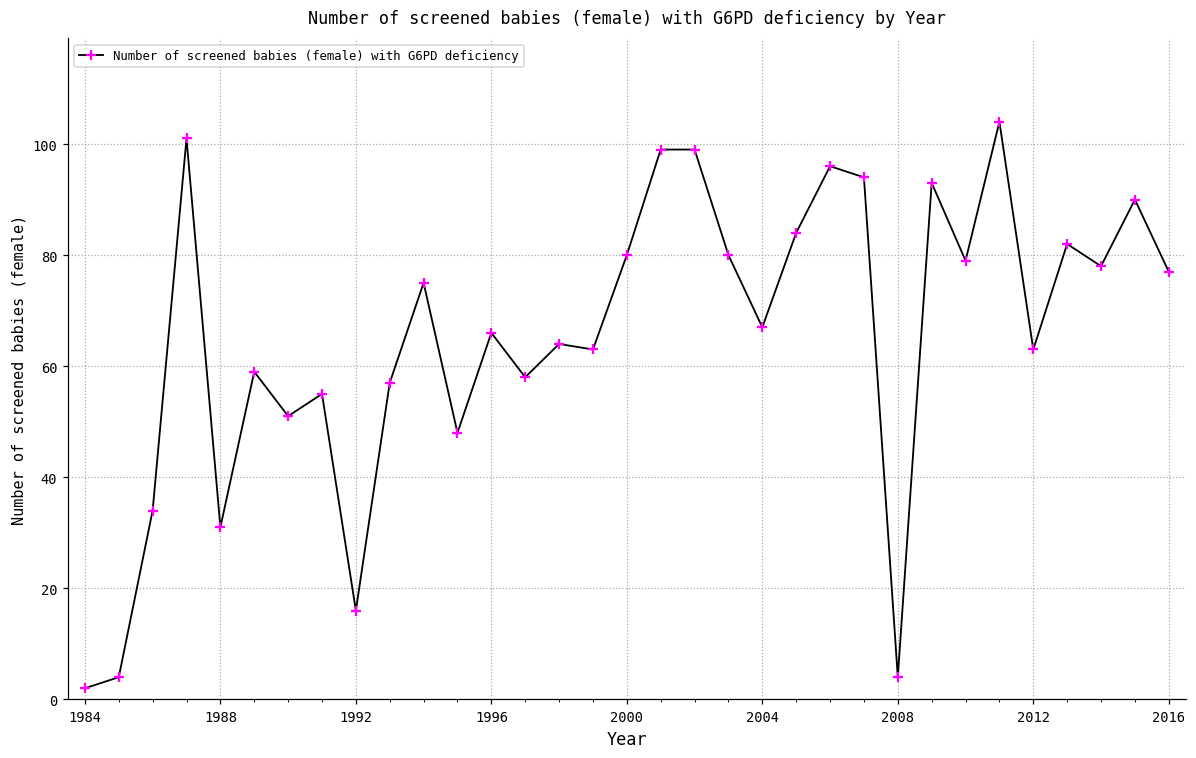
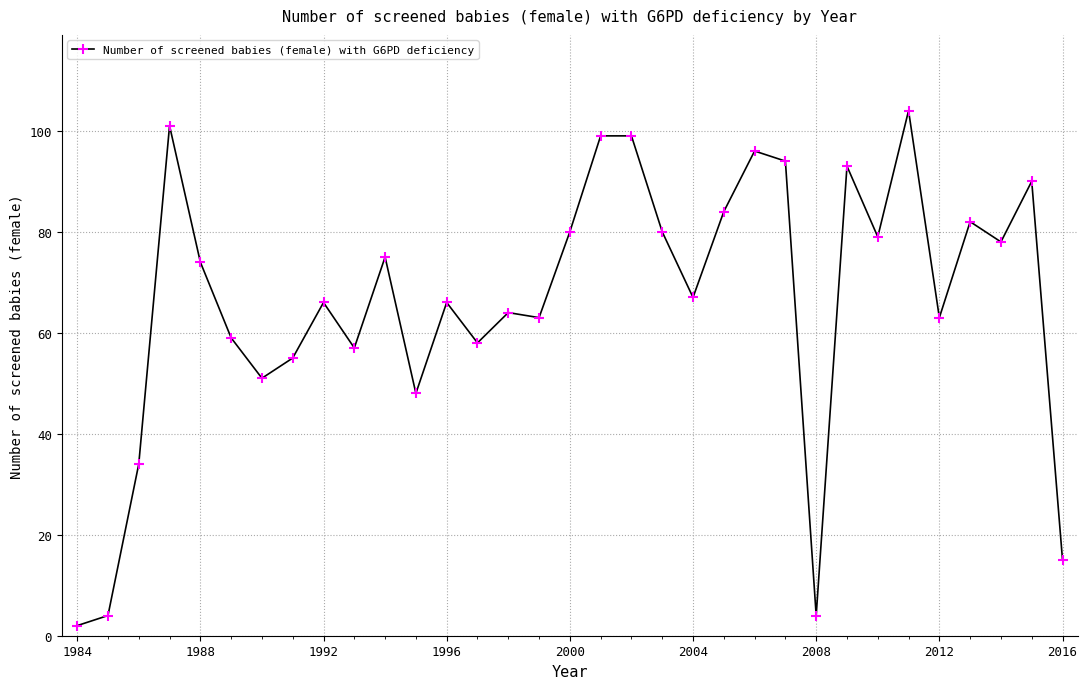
  {
    "1984": 2,
-   "1988": 31,
-   "1992": 16,
+   "1988": 74,
+   "1992": 66,
    "1996": 66,
    "2000": 80,
    "2004": 67,
    "2008": 4,
    "2012": 63,
-   "2016": 77
+   "2016": 15
  }
